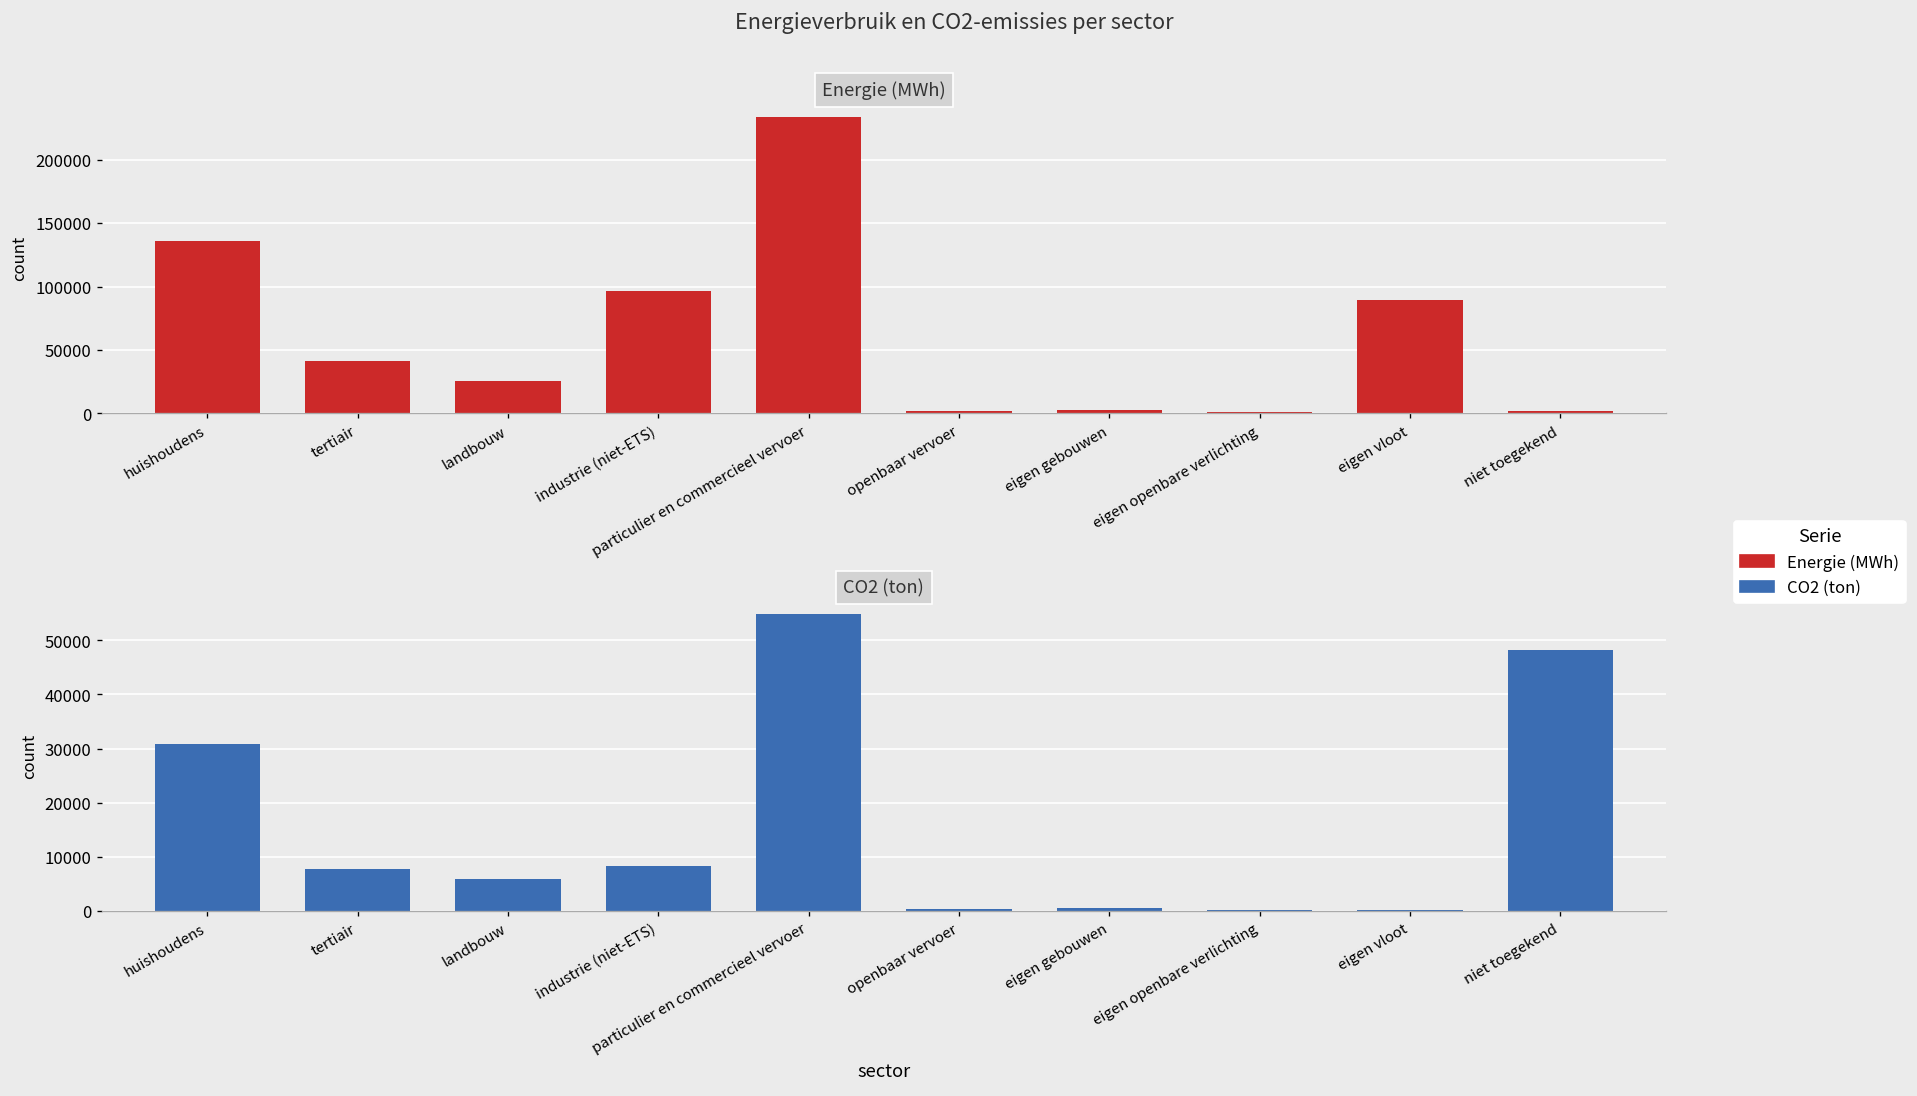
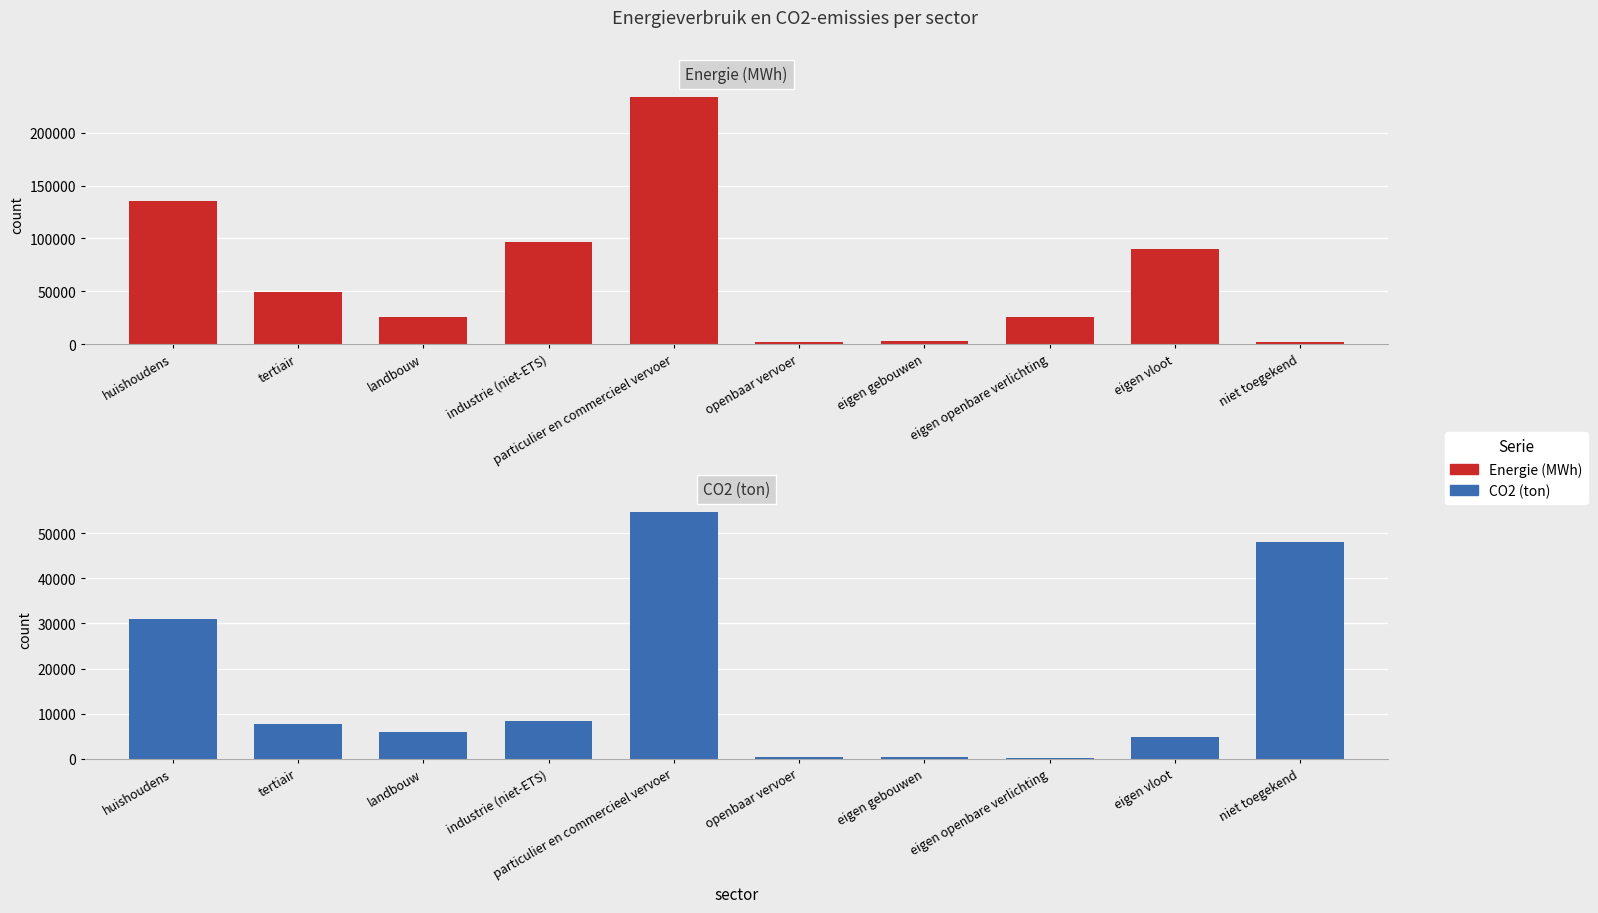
  {
    "Energie (MWh)": {
      "huishoudens": 136000,
-     "tertiair": 41000,
+     "tertiair": 49000,
      "landbouw": 25000,
      "industrie (niet-ETS)": 96000,
      "particulier en commercieel vervoer": 234000,
      "eigen gebouwen": 3000,
-     "eigen openbare verlichting": 1000,
+     "eigen openbare verlichting": 26000,
      "eigen vloot": 90000
    },
    "CO2 (ton)": {
      "huishoudens": 31000,
      "tertiair": 8000,
      "landbouw": 6000,
      "industrie (niet-ETS)": 8000,
      "particulier en commercieel vervoer": 55000,
-     "eigen vloot": 0,
+     "eigen vloot": 5000,
      "niet toegekend": 48000
    }
  }
